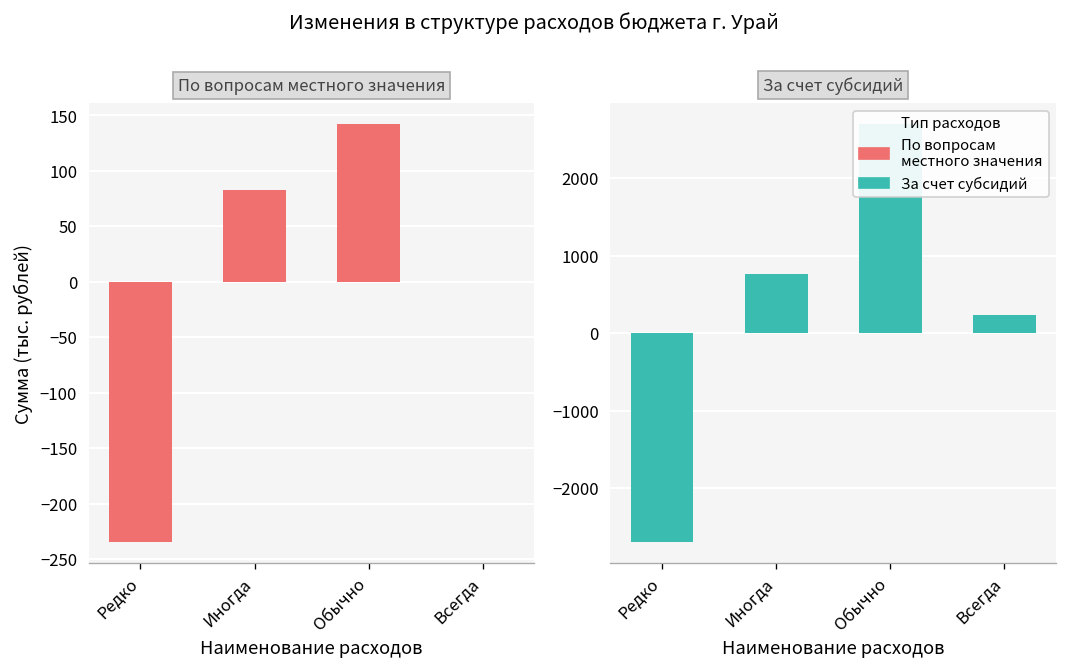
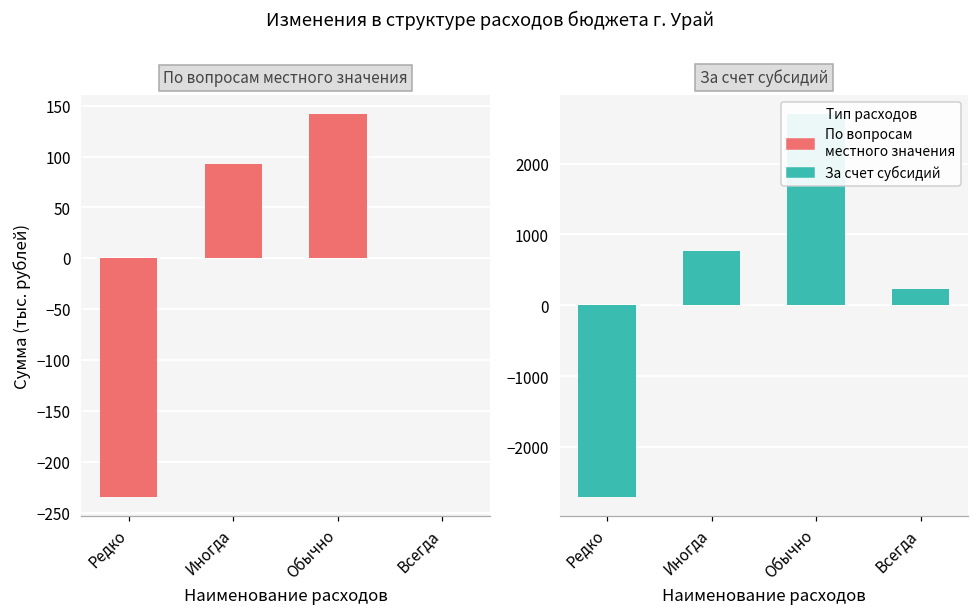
  {
    "По вопросам местного значения": {
      "Редко": -230,
-     "Иногда": 80,
+     "Иногда": 90,
      "Обычно": 140,
      "Всегда": 0
    },
    "За счет субсидий": {
      "Редко": -2700,
      "Иногда": 800,
      "Всегда": 200
    }
  }
